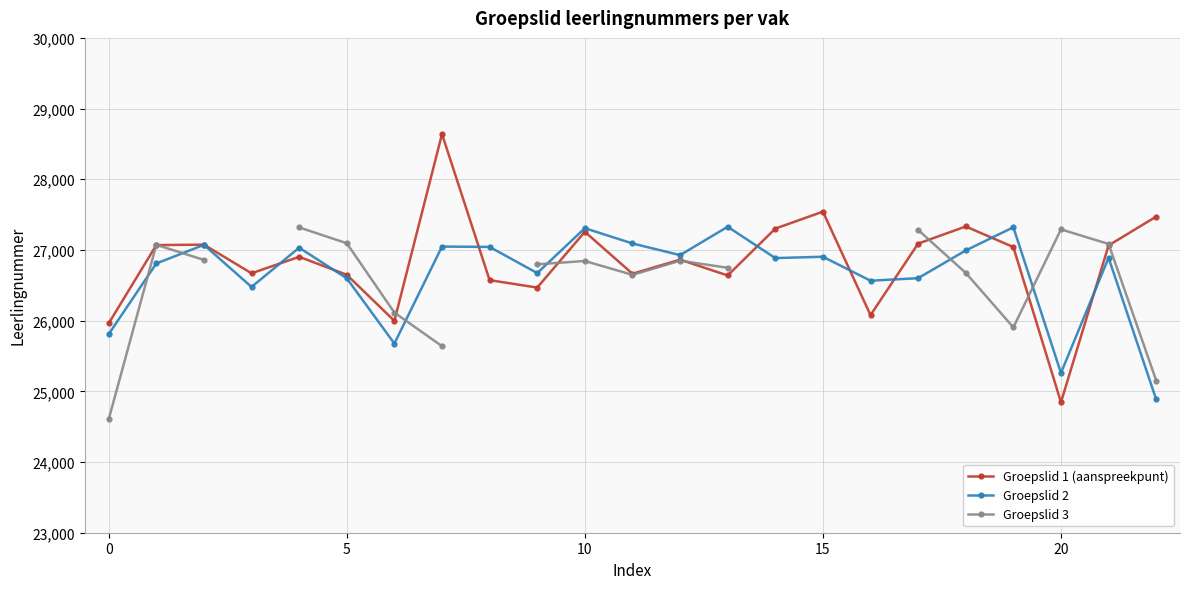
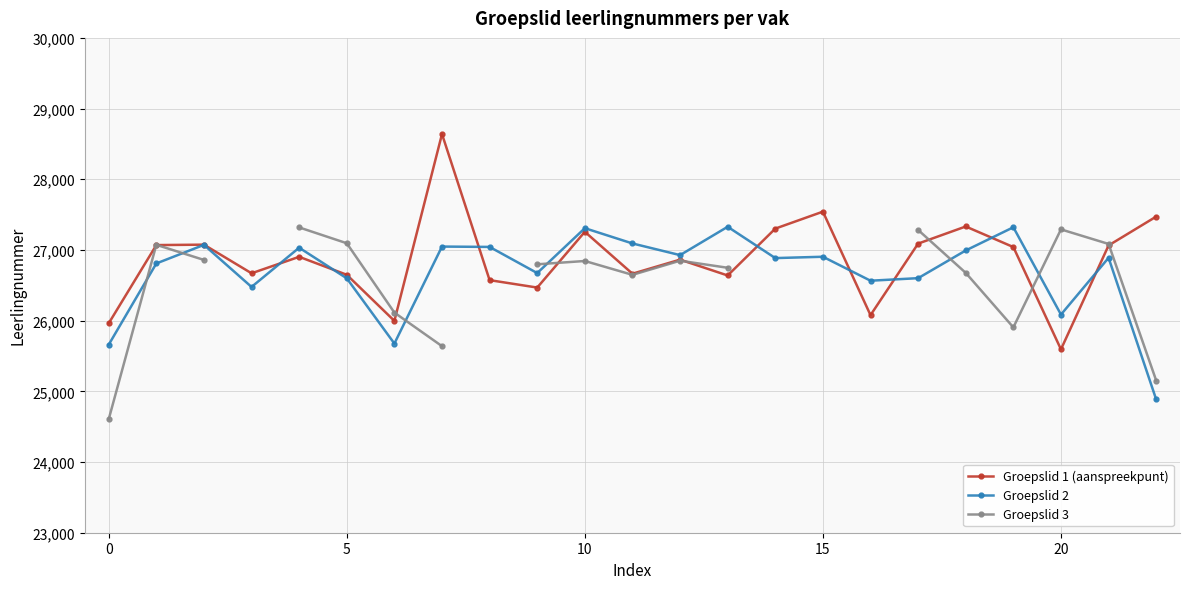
  {
    "Groepslid 1 (aanspreekpunt)": {
      "0": "26,000",
      "5": "26,600",
      "10": "27,300",
      "15": "27,500",
-     "20": "24,800"
+     "20": "25,600"
    },
    "Groepslid 2": {
-     "0": "25,800",
+     "0": "25,700",
      "5": "26,600",
      "10": "27,300",
      "15": "26,900",
-     "20": "25,300"
+     "20": "26,100"
    },
    "Groepslid 3": {
      "0": "24,600",
      "5": "27,100",
      "10": "26,800",
      "20": "27,300"
    }
  }
